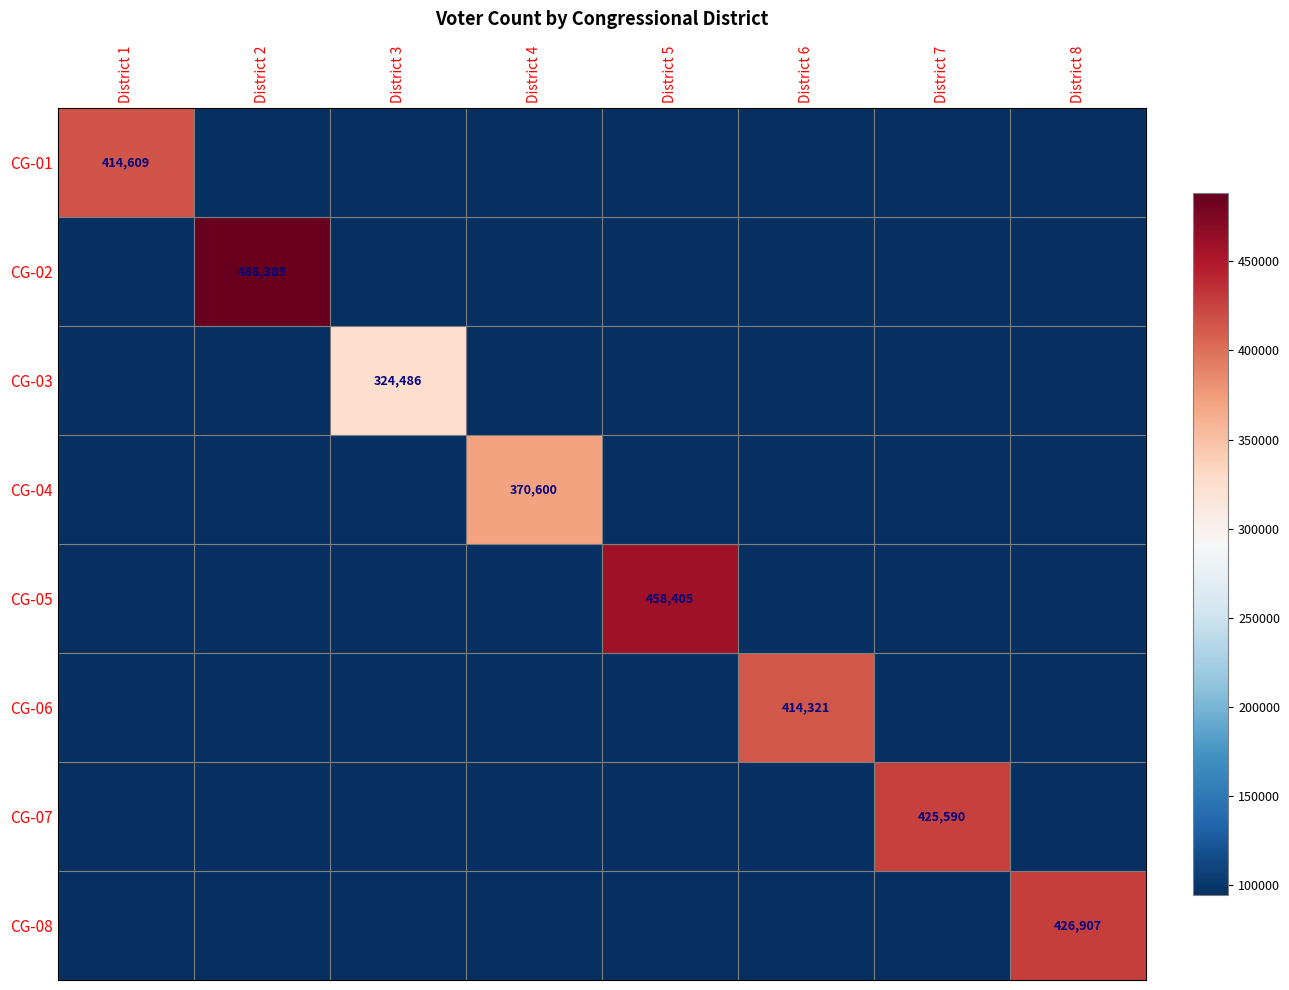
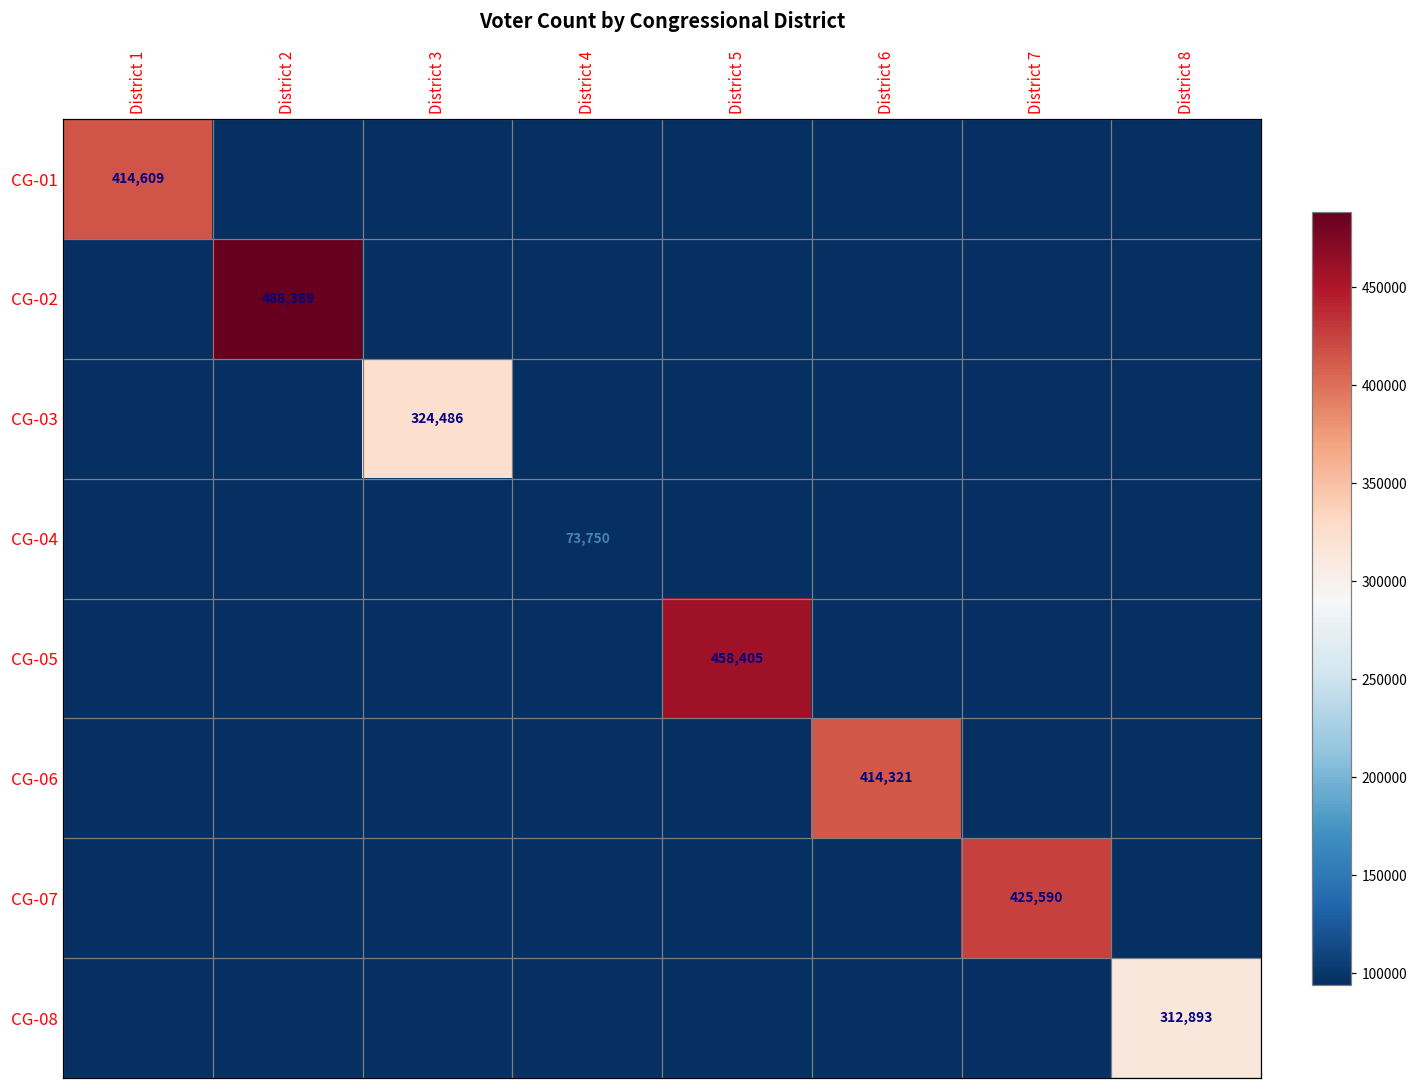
  {
    "CG-01": {
      "District 1": "414,609"
    },
    "CG-02": {
      "District 2": "488,389"
    },
    "CG-03": {
      "District 3": "324,486"
    },
    "CG-04": {
-     "District 4": "370,600"
+     "District 4": "73,750"
    },
    "CG-05": {
      "District 5": "458,405"
    },
    "CG-06": {
      "District 6": "414,321"
    },
    "CG-07": {
      "District 7": "425,590"
    },
    "CG-08": {
-     "District 8": "426,907"
+     "District 8": "312,893"
    }
  }
